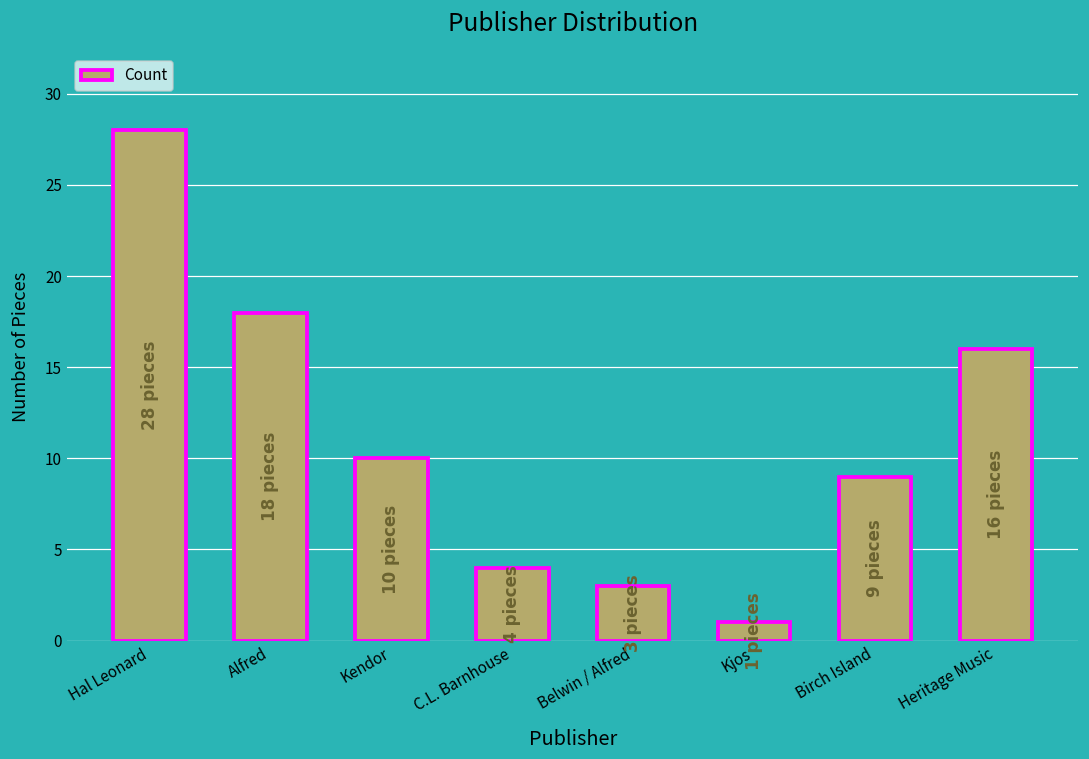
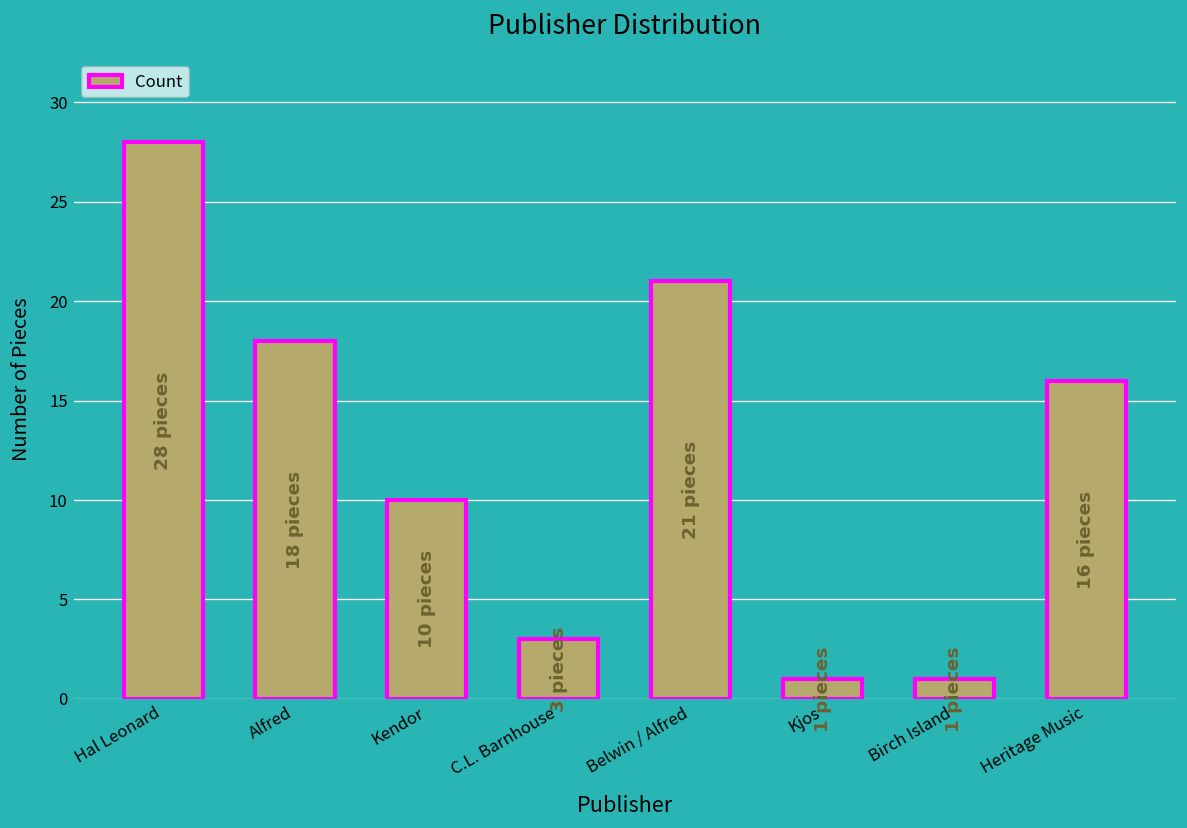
  {
    "Hal Leonard": 28,
    "Alfred": 18,
    "Kendor": 10,
-   "C.L. Barnhouse": 4,
-   "Belwin / Alfred": 3,
+   "C.L. Barnhouse": 3,
+   "Belwin / Alfred": 21,
    "Kjos": 1,
-   "Birch Island": 9,
+   "Birch Island": 1,
    "Heritage Music": 16
  }
